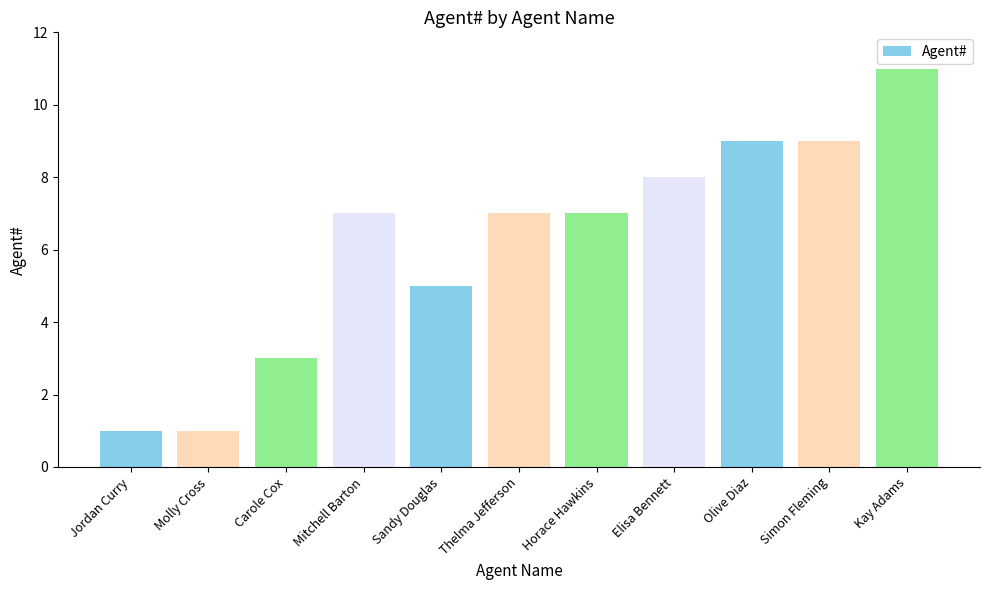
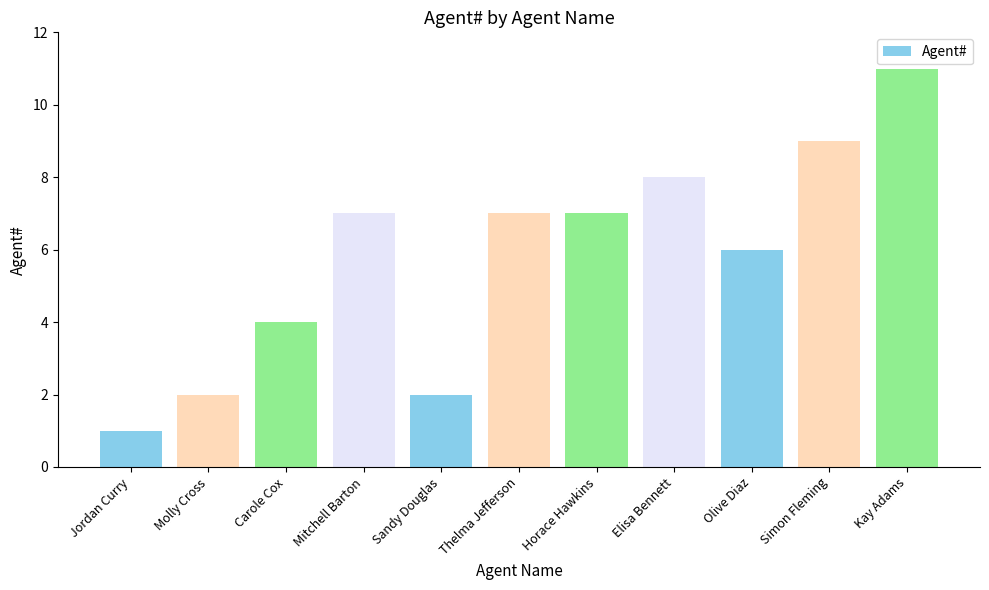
  {
    "Jordan Curry": 1,
-   "Molly Cross": 1,
-   "Carole Cox": 3,
+   "Molly Cross": 2,
+   "Carole Cox": 4,
    "Mitchell Barton": 7,
-   "Sandy Douglas": 5,
+   "Sandy Douglas": 2,
    "Thelma Jefferson": 7,
    "Horace Hawkins": 7,
    "Elisa Bennett": 8,
-   "Olive Diaz": 9,
+   "Olive Diaz": 6,
    "Simon Fleming": 9,
    "Kay Adams": 11
  }
